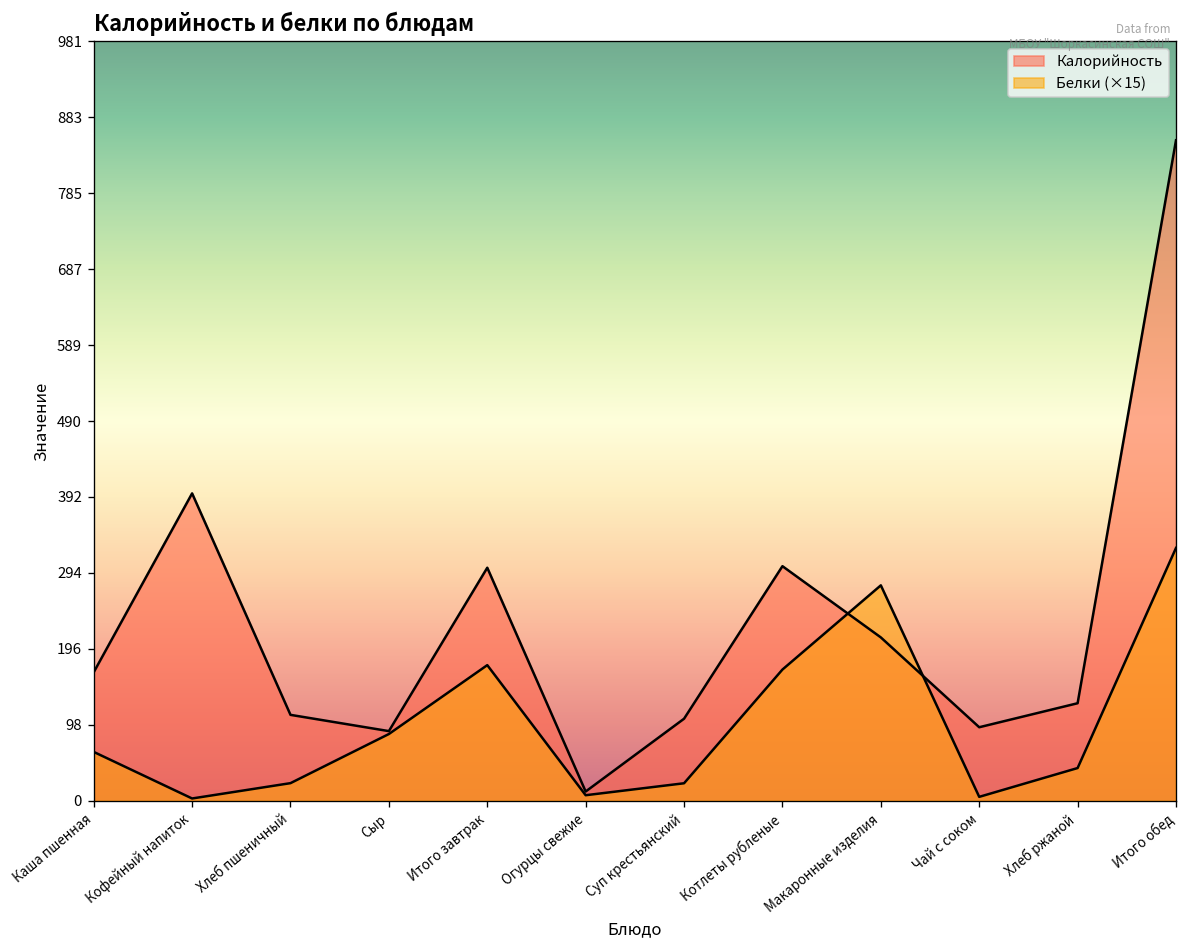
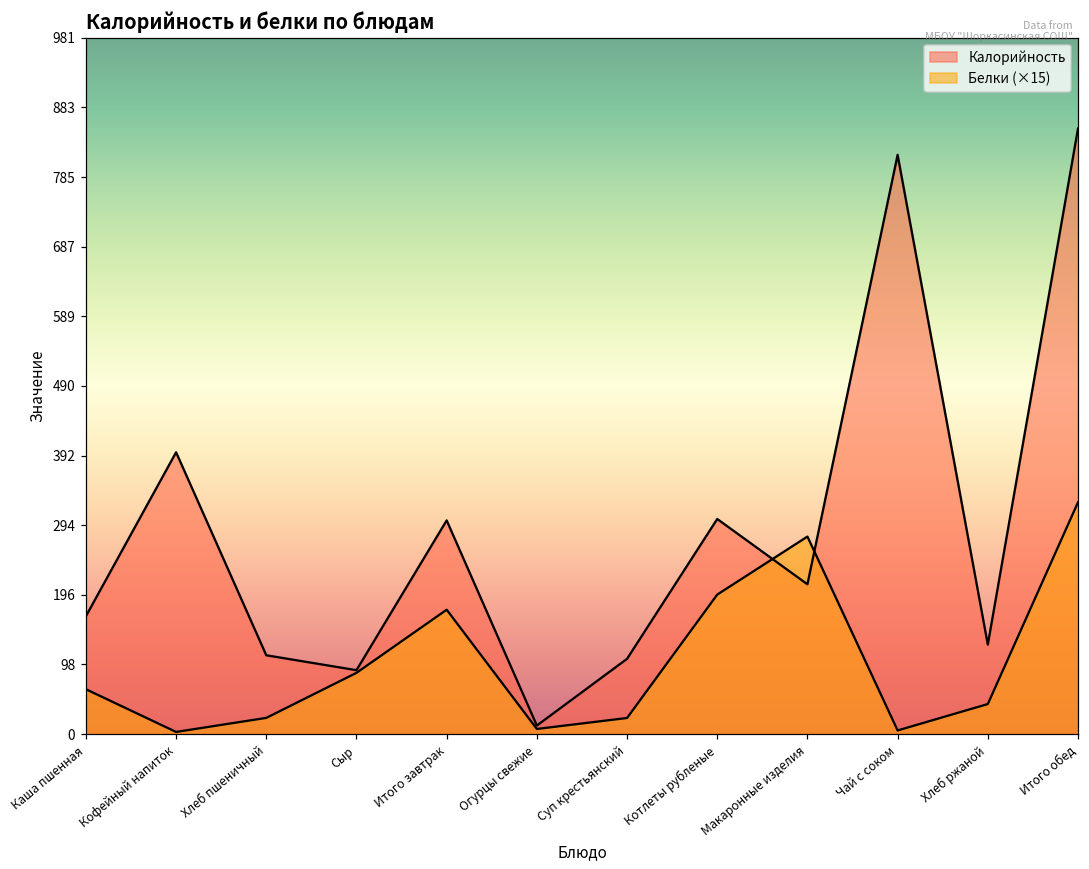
  {
    "Калорийность": {
      "Каша пшенная": 170,
      "Кофейный напиток": 400,
      "Хлеб пшеничный": 110,
      "Итого завтрак": 300,
      "Огурцы свежие": 10,
      "Суп крестьянский": 110,
      "Котлеты рубленые": 300,
      "Макаронные изделия": 210,
-     "Чай с соком": 100,
+     "Чай с соком": 820,
      "Хлеб ржаной": 130,
      "Итого обед": 850
    },
    "Белки (×15)": {
      "Каша пшенная": 60,
      "Кофейный напиток": 0,
      "Хлеб пшеничный": 20,
      "Итого завтрак": 180,
      "Огурцы свежие": 10,
      "Суп крестьянский": 20,
-     "Котлеты рубленые": 170,
+     "Котлеты рубленые": 200,
      "Макаронные изделия": 280,
      "Чай с соком": 10,
      "Хлеб ржаной": 40,
      "Итого обед": 330
    }
  }
